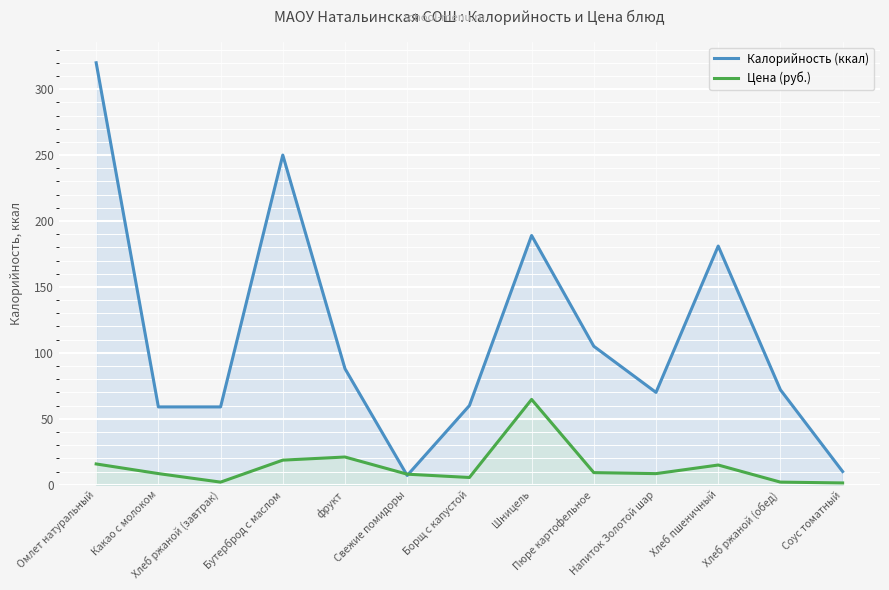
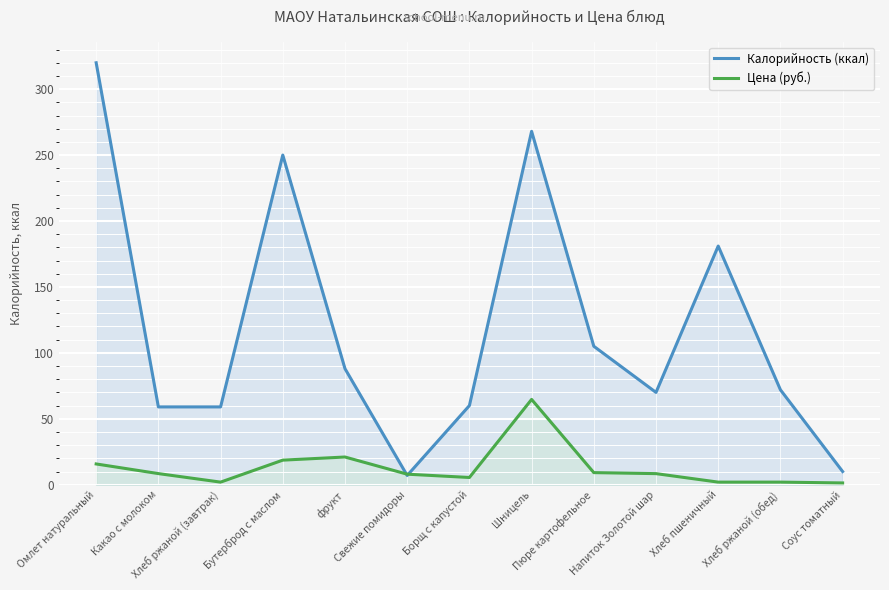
  {
    "Калорийность (ккал)": {
      "Омлет натуральный": 320,
      "Какао с молоком": 59,
      "Хлеб ржаной (завтрак)": 59,
      "Бутерброд с маслом": 250,
      "фрукт": 88,
      "Борщ с капустой": 60,
-     "Шницель": 189,
+     "Шницель": 268,
      "Пюре картофельное": 105,
      "Напиток Золотой шар": 70,
      "Хлеб пшеничный": 181,
      "Хлеб ржаной (обед)": 72,
      "Соус томатный": 10
    },
    "Цена (руб.)": {
      "Омлет натуральный": 16,
      "Какао с молоком": 8,
      "Хлеб ржаной (завтрак)": 2,
      "Бутерброд с маслом": 19,
      "фрукт": 21,
      "Борщ с капустой": 5,
      "Шницель": 65,
      "Пюре картофельное": 9,
      "Напиток Золотой шар": 8,
-     "Хлеб пшеничный": 15,
+     "Хлеб пшеничный": 2,
      "Хлеб ржаной (обед)": 2,
      "Соус томатный": 1
    }
  }
